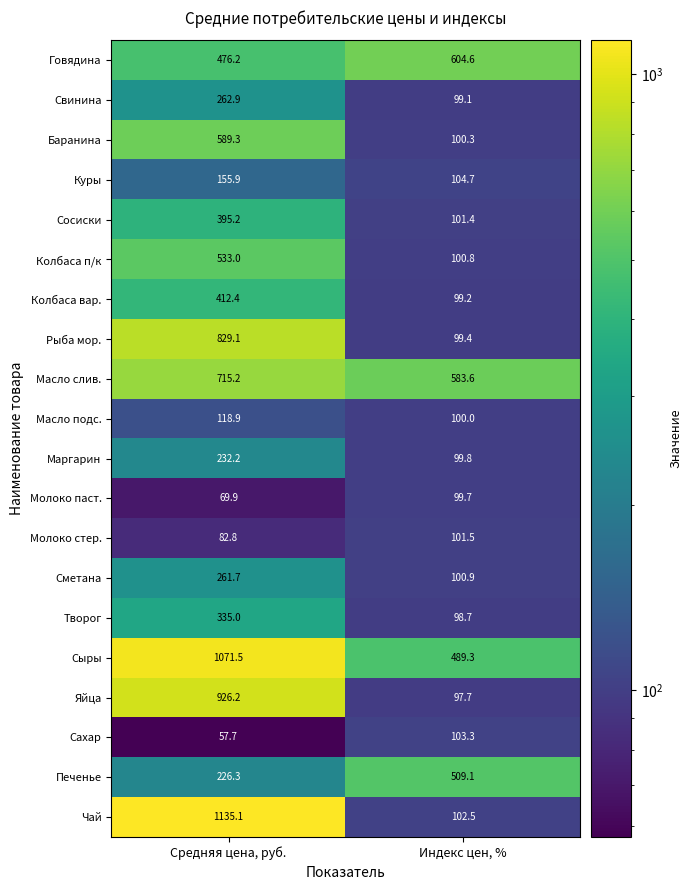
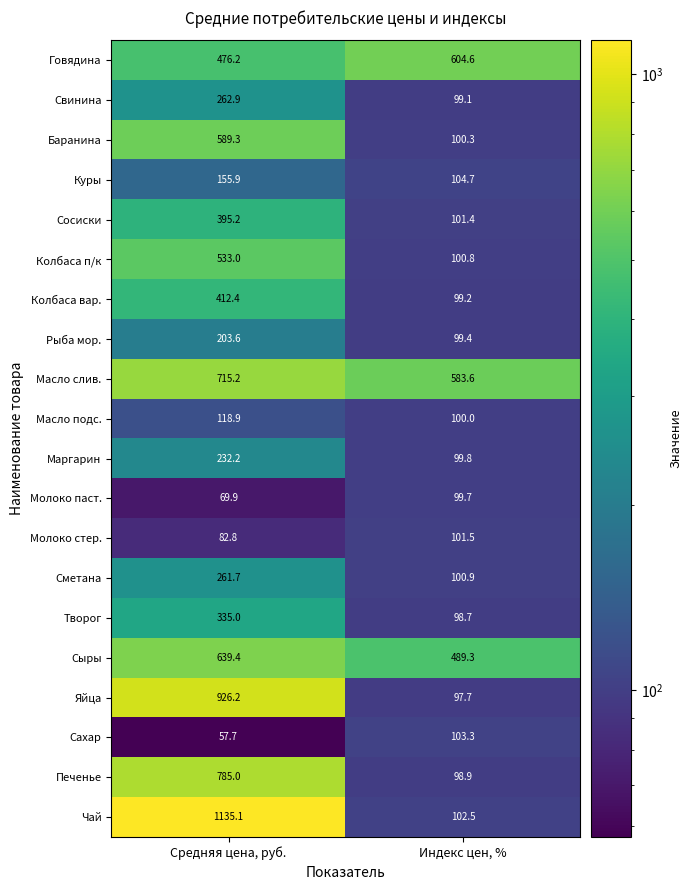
  {
    "Говядина": {
      "Средняя цена, руб.": 476.2,
      "Индекс цен, %": 604.6
    },
    "Свинина": {
      "Средняя цена, руб.": 262.9,
      "Индекс цен, %": 99.1
    },
    "Баранина": {
      "Средняя цена, руб.": 589.3,
      "Индекс цен, %": 100.3
    },
    "Куры": {
      "Средняя цена, руб.": 155.9,
      "Индекс цен, %": 104.7
    },
    "Сосиски": {
      "Средняя цена, руб.": 395.2,
      "Индекс цен, %": 101.4
    },
    "Колбаса п/к": {
      "Средняя цена, руб.": 533.0,
      "Индекс цен, %": 100.8
    },
    "Колбаса вар.": {
      "Средняя цена, руб.": 412.4,
      "Индекс цен, %": 99.2
    },
    "Рыба мор.": {
-     "Средняя цена, руб.": 829.1,
+     "Средняя цена, руб.": 203.6,
      "Индекс цен, %": 99.4
    },
    "Масло слив.": {
      "Средняя цена, руб.": 715.2,
      "Индекс цен, %": 583.6
    },
    "Масло подс.": {
      "Средняя цена, руб.": 118.9,
      "Индекс цен, %": 100.0
    },
    "Маргарин": {
      "Средняя цена, руб.": 232.2,
      "Индекс цен, %": 99.8
    },
    "Молоко паст.": {
      "Средняя цена, руб.": 69.9,
      "Индекс цен, %": 99.7
    },
    "Молоко стер.": {
      "Средняя цена, руб.": 82.8,
      "Индекс цен, %": 101.5
    },
    "Сметана": {
      "Средняя цена, руб.": 261.7,
      "Индекс цен, %": 100.9
    },
    "Творог": {
      "Средняя цена, руб.": 335.0,
      "Индекс цен, %": 98.7
    },
    "Сыры": {
-     "Средняя цена, руб.": 1071.5,
+     "Средняя цена, руб.": 639.4,
      "Индекс цен, %": 489.3
    },
    "Яйца": {
      "Средняя цена, руб.": 926.2,
      "Индекс цен, %": 97.7
    },
    "Сахар": {
      "Средняя цена, руб.": 57.7,
      "Индекс цен, %": 103.3
    },
    "Печенье": {
-     "Средняя цена, руб.": 226.3,
-     "Индекс цен, %": 509.1
+     "Средняя цена, руб.": 785.0,
+     "Индекс цен, %": 98.9
    },
    "Чай": {
      "Средняя цена, руб.": 1135.1,
      "Индекс цен, %": 102.5
    }
  }
